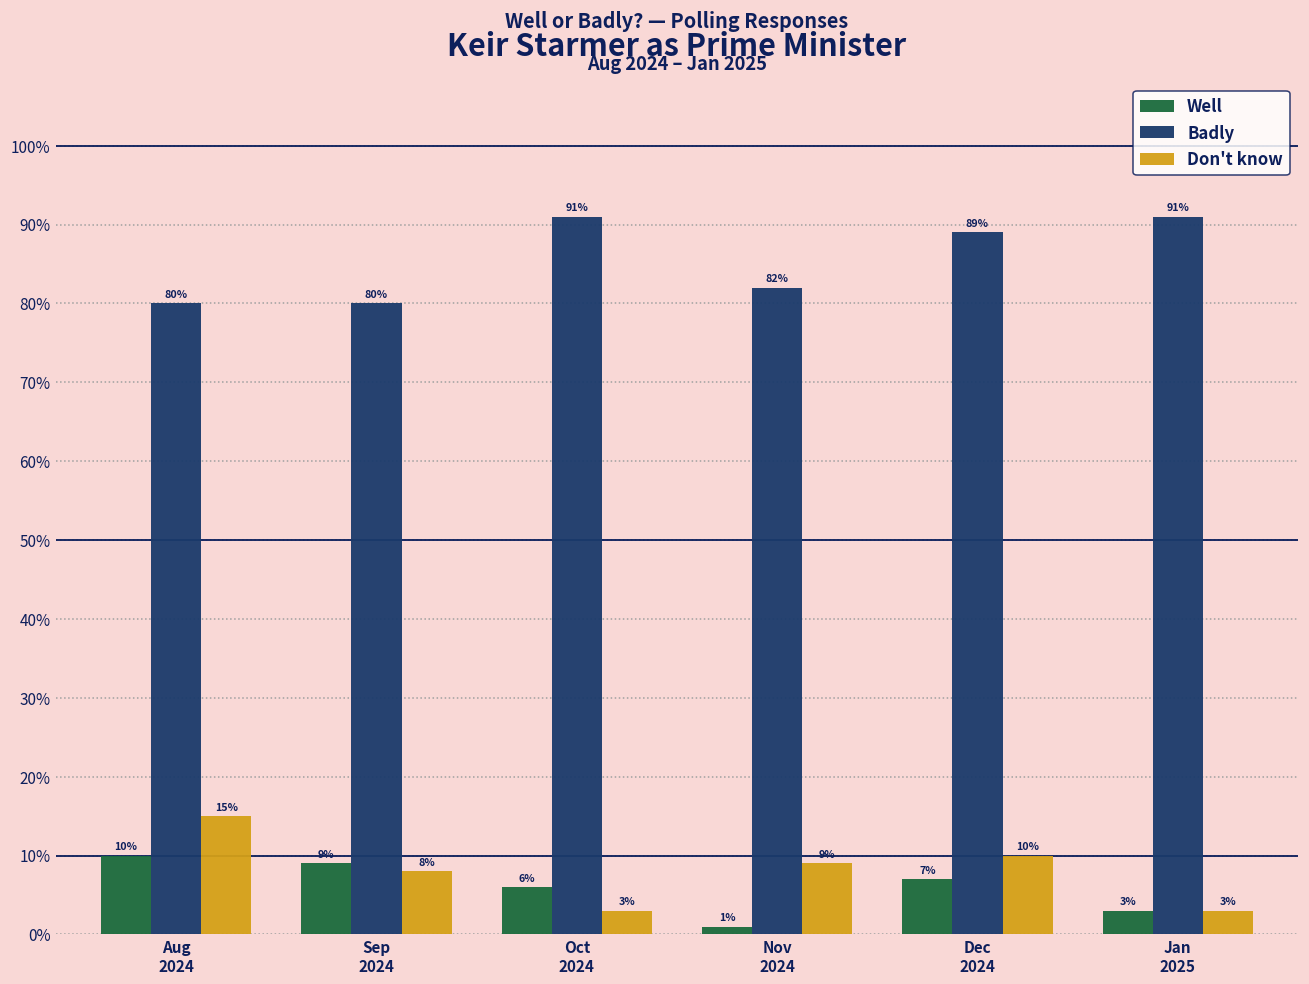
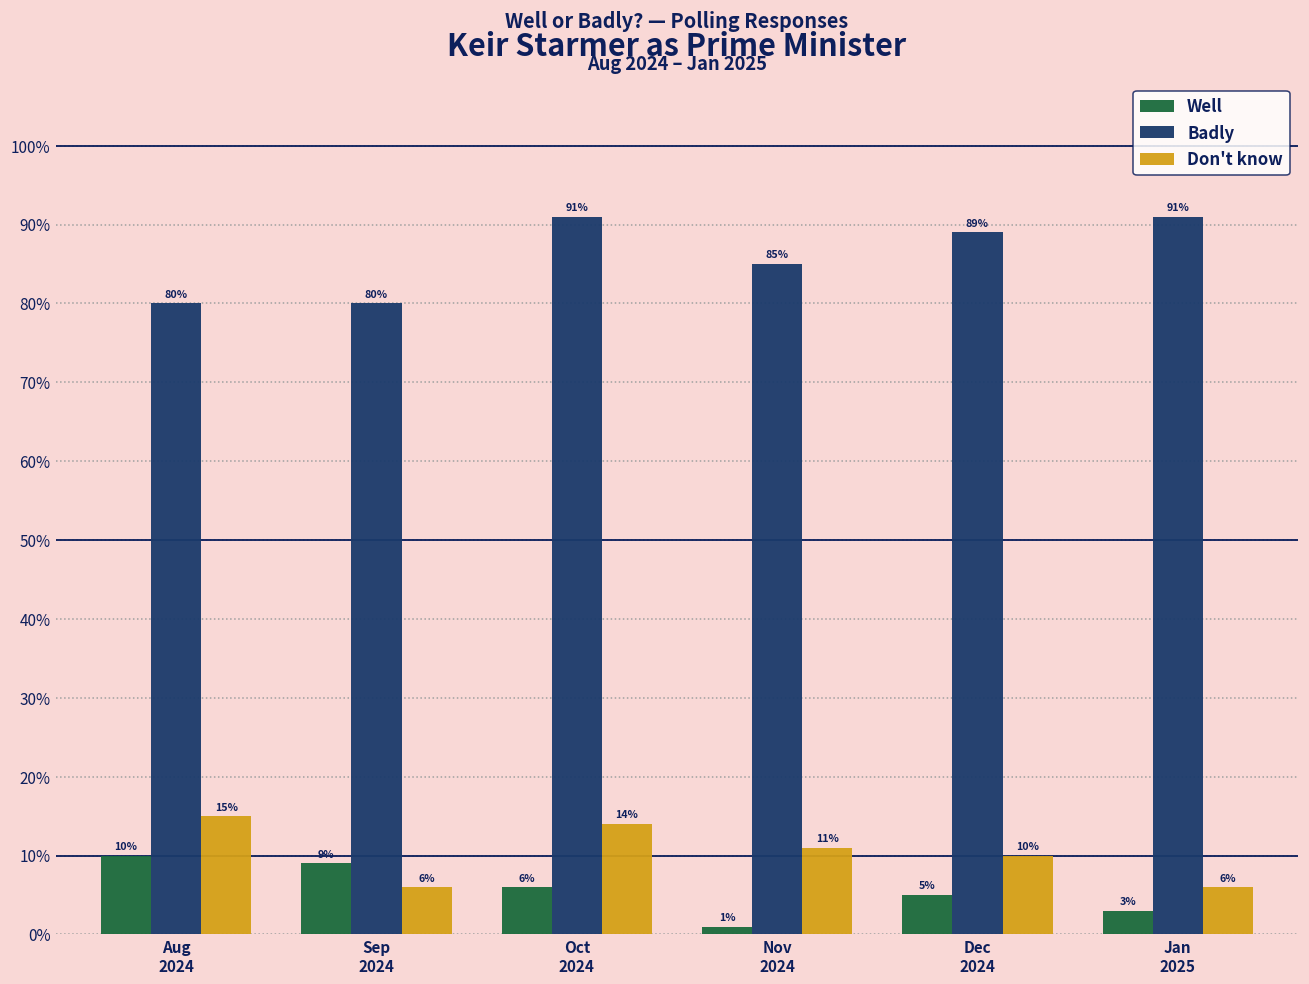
  {
    "Well": {
      "Aug 2024": "10%",
      "Sep 2024": "9%",
      "Oct 2024": "6%",
      "Nov 2024": "1%",
-     "Dec 2024": "7%",
+     "Dec 2024": "5%",
      "Jan 2025": "3%"
    },
    "Badly": {
      "Aug 2024": "80%",
      "Sep 2024": "80%",
      "Oct 2024": "91%",
-     "Nov 2024": "82%",
+     "Nov 2024": "85%",
      "Dec 2024": "89%",
      "Jan 2025": "91%"
    },
    "Don't know": {
      "Aug 2024": "15%",
-     "Sep 2024": "8%",
-     "Oct 2024": "3%",
-     "Nov 2024": "9%",
+     "Sep 2024": "6%",
+     "Oct 2024": "14%",
+     "Nov 2024": "11%",
      "Dec 2024": "10%",
-     "Jan 2025": "3%"
+     "Jan 2025": "6%"
    }
  }
